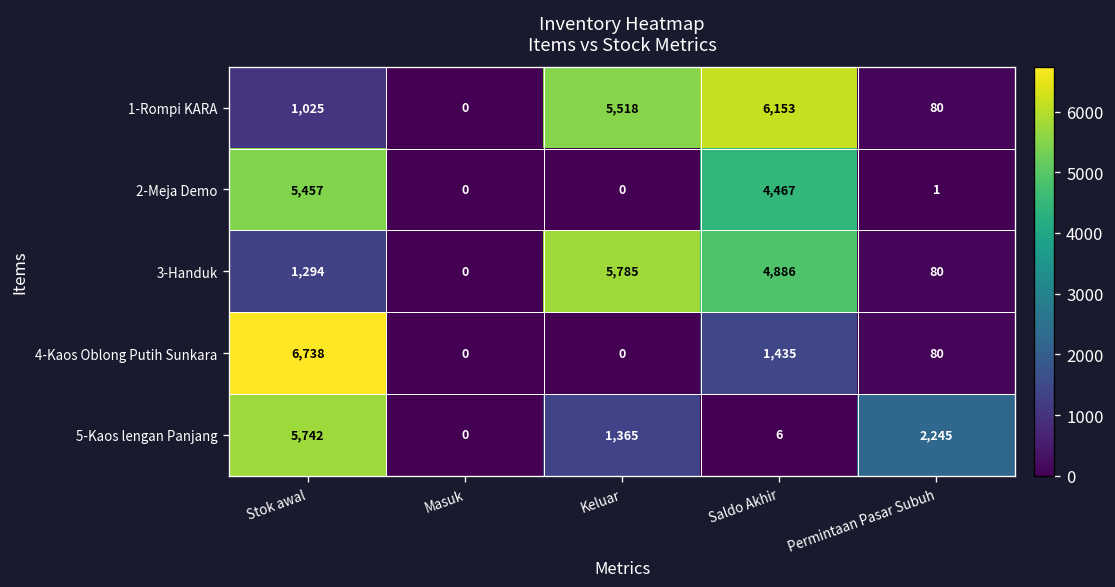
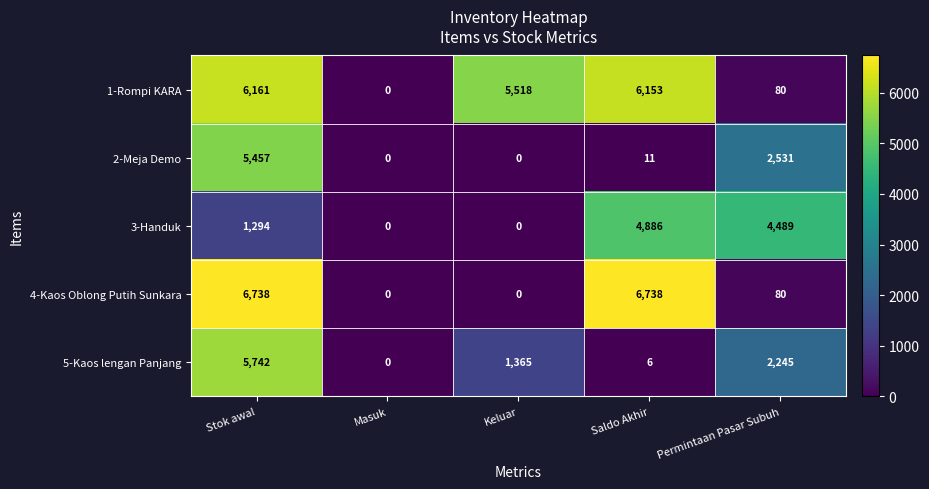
  {
    "1-Rompi KARA": {
-     "Stok awal": "1,025",
+     "Stok awal": "6,161",
      "Masuk": "0",
      "Keluar": "5,518",
      "Saldo Akhir": "6,153",
      "Permintaan Pasar Subuh": "80"
    },
    "2-Meja Demo": {
      "Stok awal": "5,457",
      "Masuk": "0",
      "Keluar": "0",
-     "Saldo Akhir": "4,467",
-     "Permintaan Pasar Subuh": "1"
+     "Saldo Akhir": "11",
+     "Permintaan Pasar Subuh": "2,531"
    },
    "3-Handuk": {
      "Stok awal": "1,294",
      "Masuk": "0",
-     "Keluar": "5,785",
+     "Keluar": "0",
      "Saldo Akhir": "4,886",
-     "Permintaan Pasar Subuh": "80"
+     "Permintaan Pasar Subuh": "4,489"
    },
    "4-Kaos Oblong Putih Sunkara": {
      "Stok awal": "6,738",
      "Masuk": "0",
      "Keluar": "0",
-     "Saldo Akhir": "1,435",
+     "Saldo Akhir": "6,738",
      "Permintaan Pasar Subuh": "80"
    },
    "5-Kaos lengan Panjang": {
      "Stok awal": "5,742",
      "Masuk": "0",
      "Keluar": "1,365",
      "Saldo Akhir": "6",
      "Permintaan Pasar Subuh": "2,245"
    }
  }
